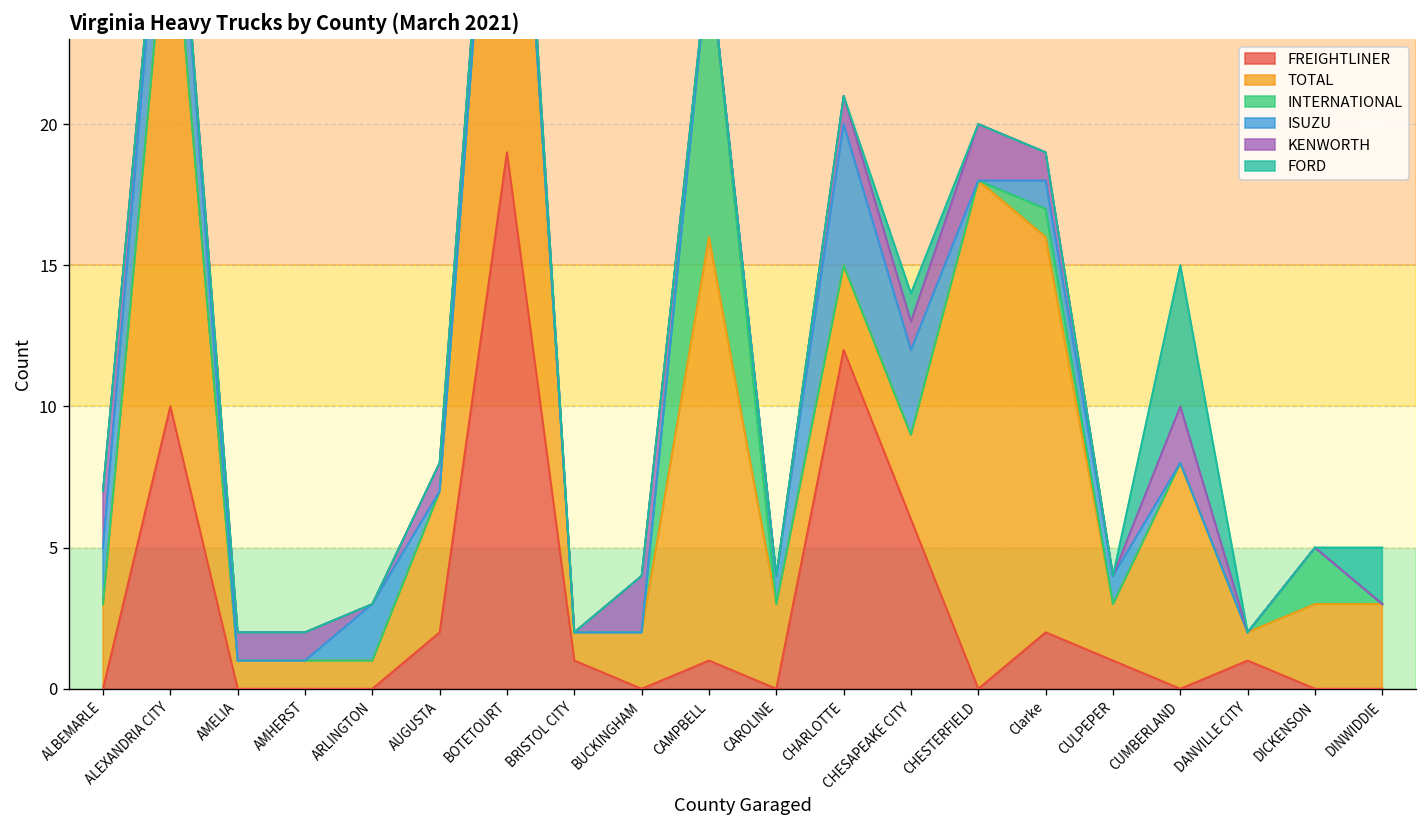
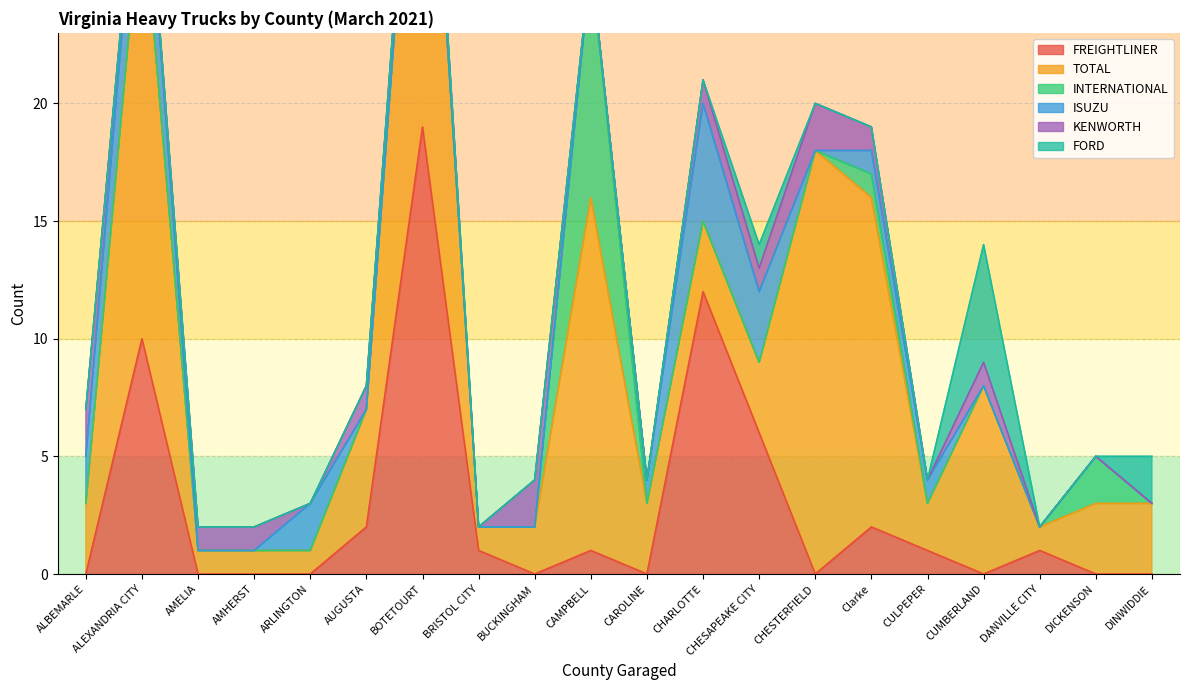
  {
    "FREIGHTLINER": {
      "ALBEMARLE": 0,
      "ALEXANDRIA CITY": 10,
      "AMELIA": 0,
      "AMHERST": 0,
      "ARLINGTON": 0,
      "AUGUSTA": 2,
      "BOTETOURT": 19,
      "BRISTOL CITY": 1,
      "BUCKINGHAM": 0,
      "CAMPBELL": 1,
      "CAROLINE": 0,
      "CHARLOTTE": 12,
      "CHESAPEAKE CITY": 6,
      "CHESTERFIELD": 0,
      "Clarke": 2,
      "CULPEPER": 1,
      "CUMBERLAND": 0,
      "DANVILLE CITY": 1,
      "DICKENSON": 0,
      "DINWIDDIE": 0
    },
    "TOTAL": {
      "CAMPBELL": 15,
      "Clarke": 14,
      "DICKENSON": 3
    },
    "ISUZU": {
      "ALBEMARLE": 2,
      "CHARLOTTE": 5,
      "CHESAPEAKE CITY": 3,
      "Clarke": 1
    },
    "KENWORTH": {
      "CHESAPEAKE CITY": 1,
-     "CUMBERLAND": 2
+     "CUMBERLAND": 1
    }
  }
